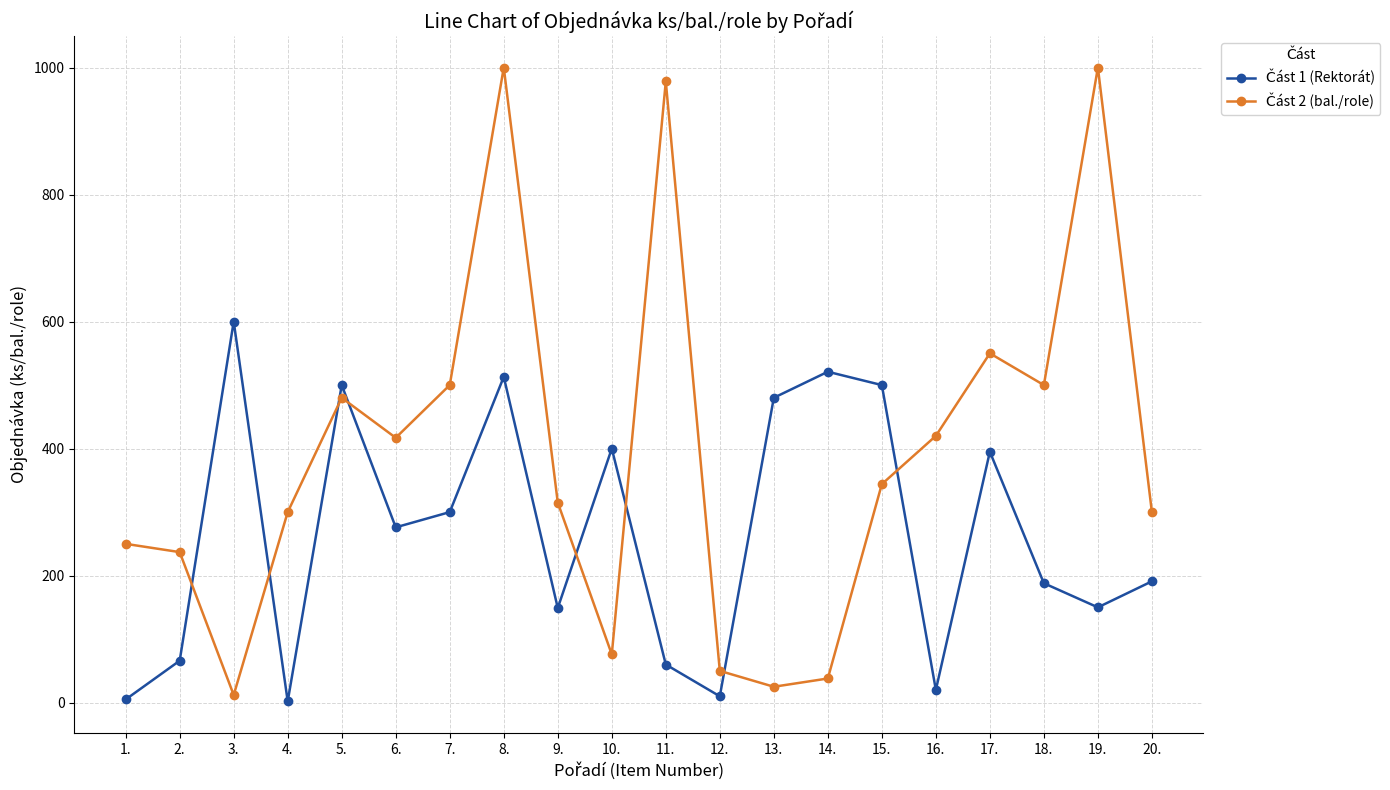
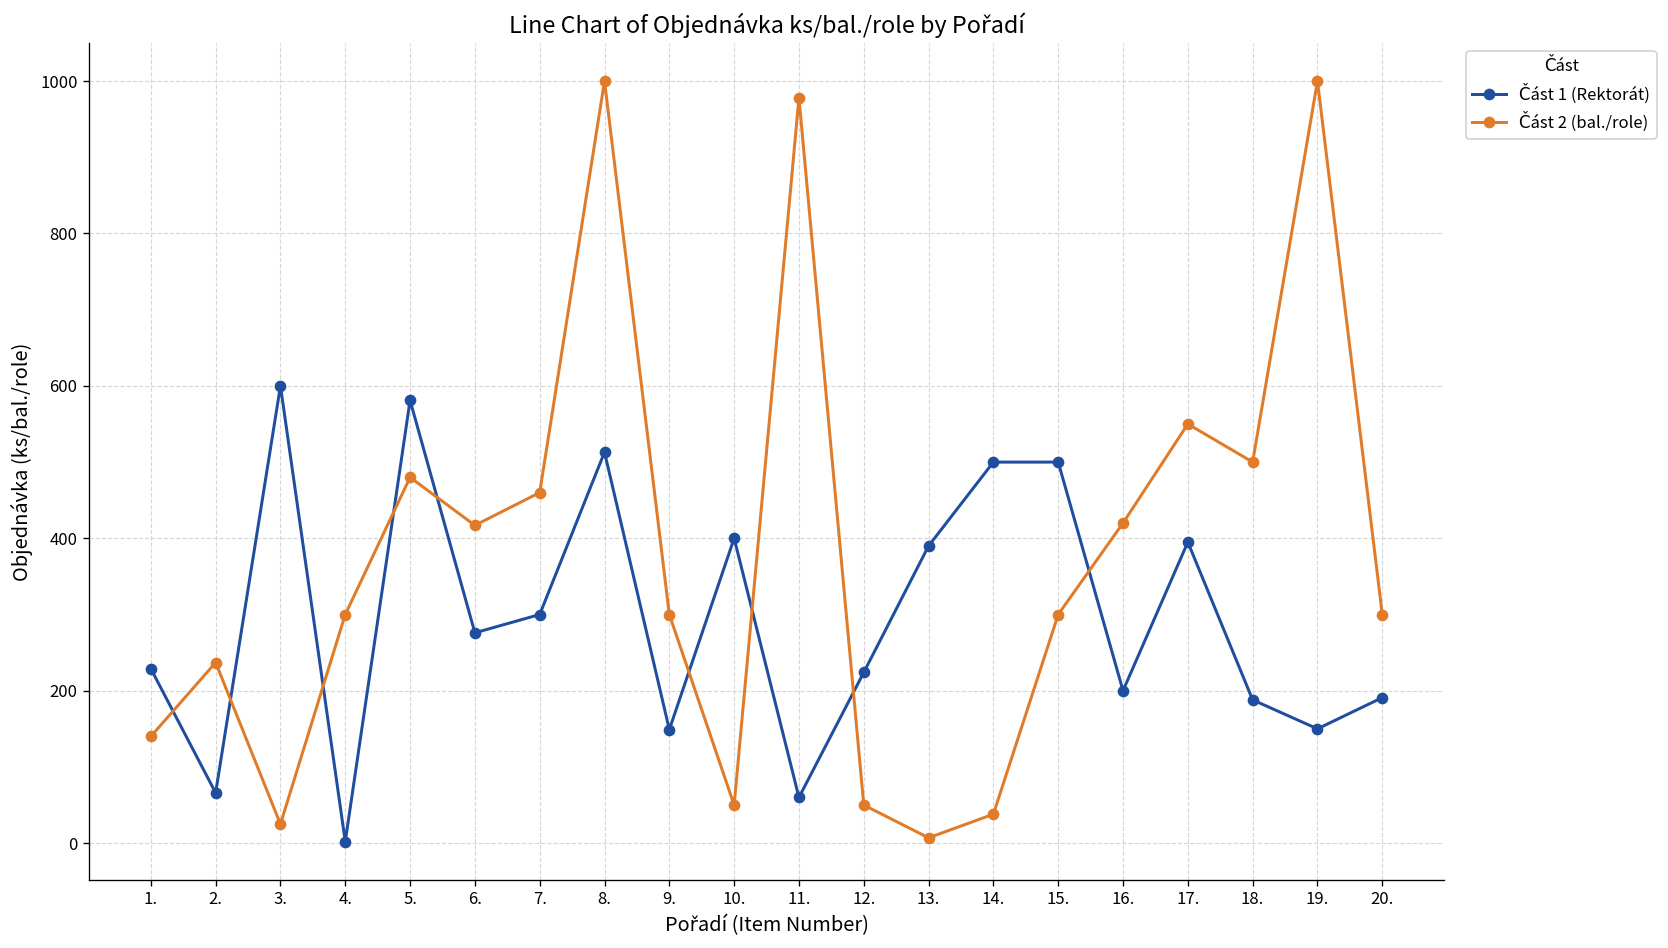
  {
    "Část 1 (Rektorát)": {
-     "1.": 10,
+     "1.": 230,
      "2.": 70,
      "3.": 600,
      "4.": 0,
-     "5.": 500,
+     "5.": 580,
      "6.": 280,
      "7.": 300,
      "8.": 510,
      "9.": 150,
      "10.": 400,
      "11.": 60,
-     "12.": 10,
-     "13.": 480,
-     "14.": 520,
+     "12.": 220,
+     "13.": 390,
+     "14.": 500,
      "15.": 500,
-     "16.": 20,
+     "16.": 200,
      "17.": 400,
      "18.": 190,
      "19.": 150,
      "20.": 190
    },
    "Část 2 (bal./role)": {
-     "1.": 250,
+     "1.": 140,
      "2.": 240,
-     "3.": 10,
+     "3.": 30,
      "4.": 300,
      "5.": 480,
      "6.": 420,
-     "7.": 500,
+     "7.": 460,
      "8.": 1000,
-     "9.": 320,
-     "10.": 80,
+     "9.": 300,
+     "10.": 50,
      "11.": 980,
      "12.": 50,
-     "13.": 30,
+     "13.": 10,
      "14.": 40,
-     "15.": 340,
+     "15.": 300,
      "16.": 420,
      "17.": 550,
      "18.": 500,
      "19.": 1000,
      "20.": 300
    }
  }
